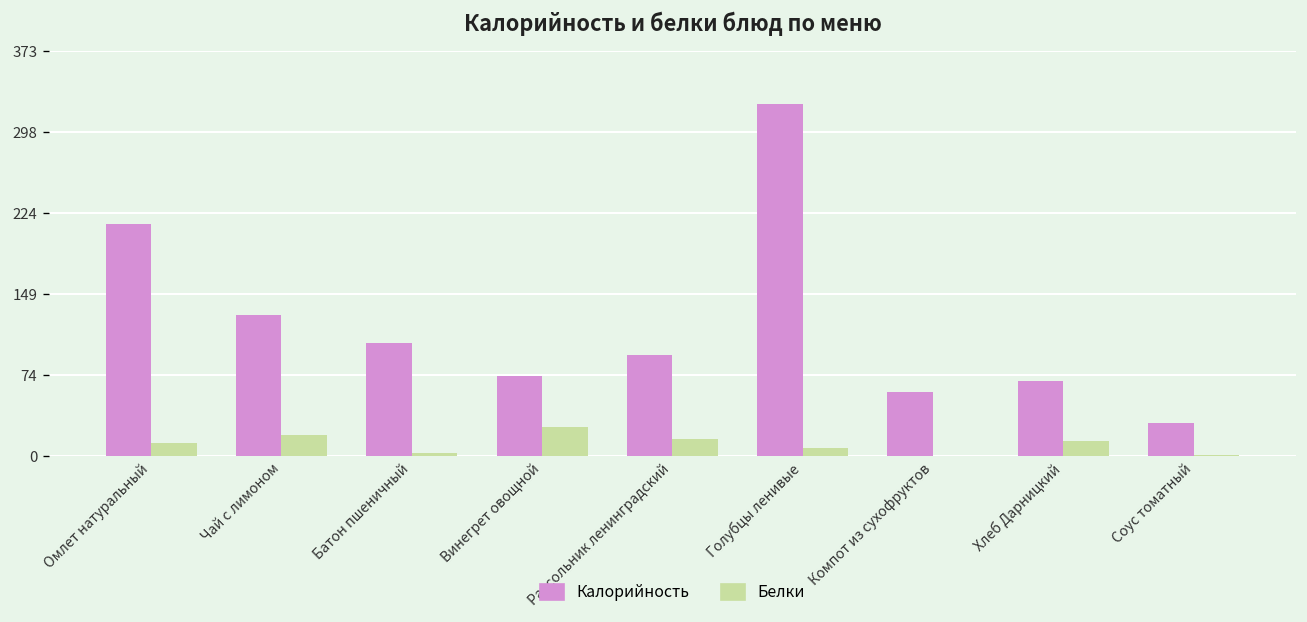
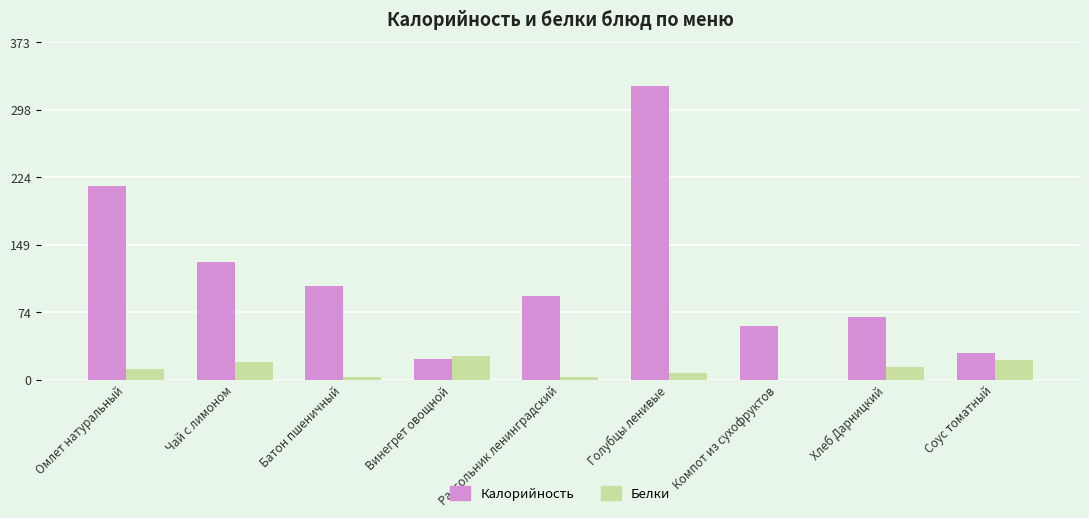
  {
    "Калорийность": {
      "Омлет натуральный": 210,
      "Чай с лимоном": 130,
      "Батон пшеничный": 100,
-     "Винегрет овощной": 70,
+     "Винегрет овощной": 20,
      "Рассольник ленинградский": 90,
      "Голубцы ленивые": 320,
      "Компот из сухофруктов": 60,
      "Хлеб Дарницкий": 70,
      "Соус томатный": 30
    },
    "Белки": {
      "Омлет натуральный": 10,
      "Чай с лимоном": 20,
      "Батон пшеничный": 0,
      "Винегрет овощной": 30,
-     "Рассольник ленинградский": 20,
+     "Рассольник ленинградский": 0,
      "Голубцы ленивые": 10,
      "Компот из сухофруктов": 0,
      "Хлеб Дарницкий": 10,
-     "Соус томатный": 0
+     "Соус томатный": 20
    }
  }
